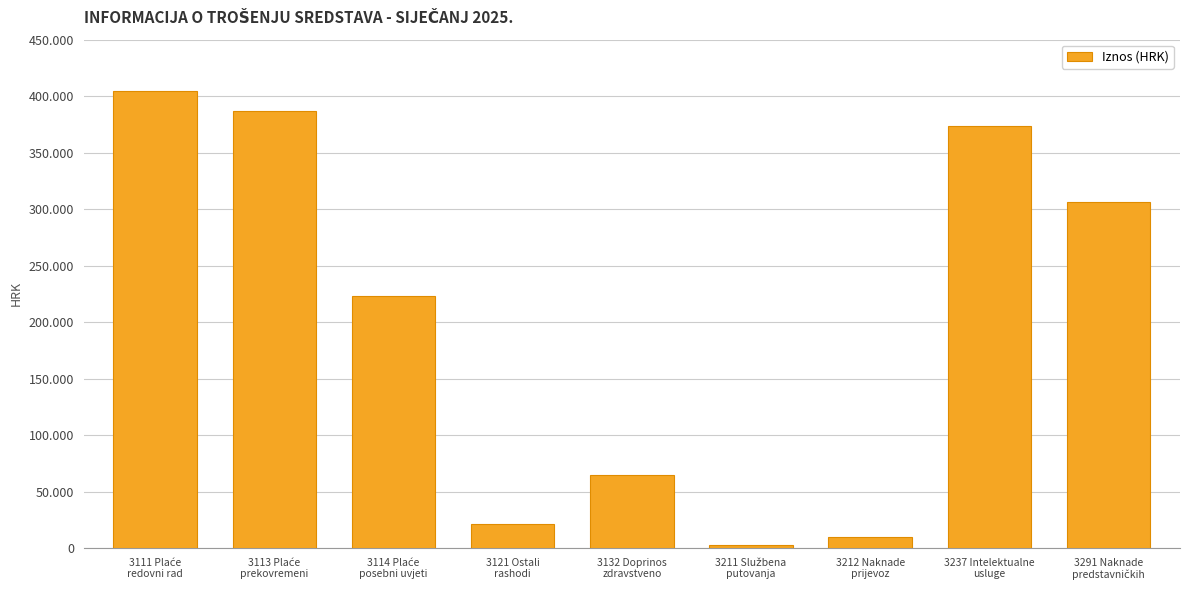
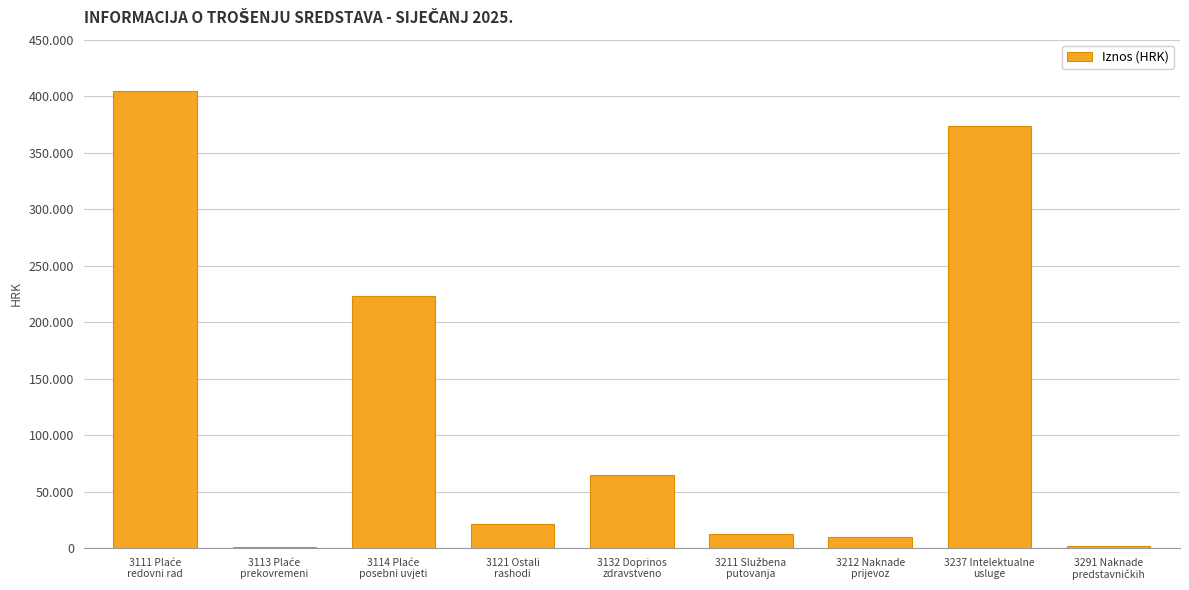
  {
    "3111 Plaće redovni rad": 404,
-   "3113 Plaće prekovremeni": 387,
+   "3113 Plaće prekovremeni": 1,
    "3114 Plaće posebni uvjeti": 223,
    "3121 Ostali rashodi": 21,
    "3132 Doprinos zdravstveno": 65,
-   "3211 Službena putovanja": 2,
+   "3211 Službena putovanja": 12,
    "3212 Naknade prijevoz": 10,
    "3237 Intelektualne usluge": 374,
-   "3291 Naknade predstavničkih": 306
+   "3291 Naknade predstavničkih": 2
  }
